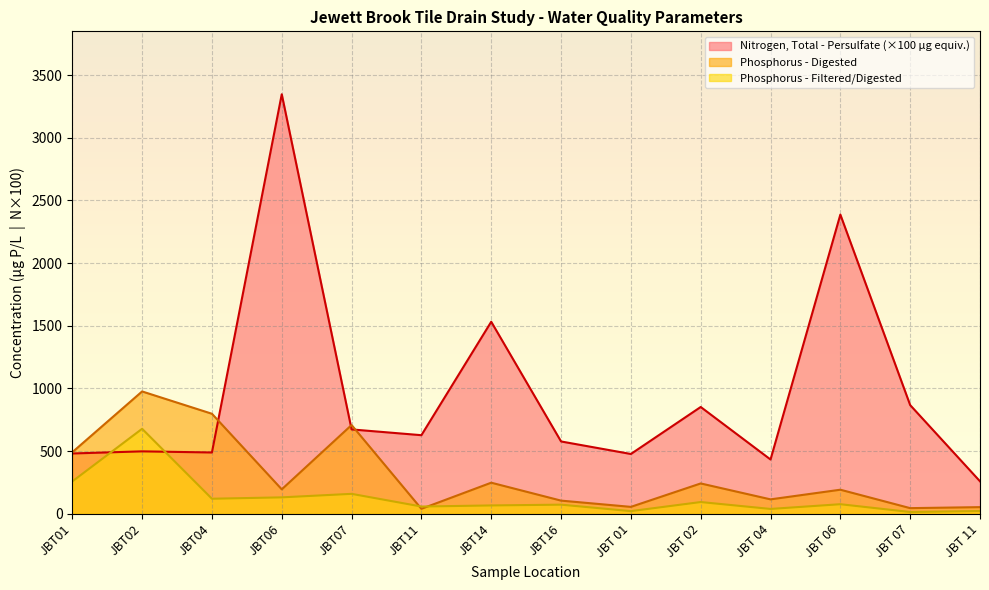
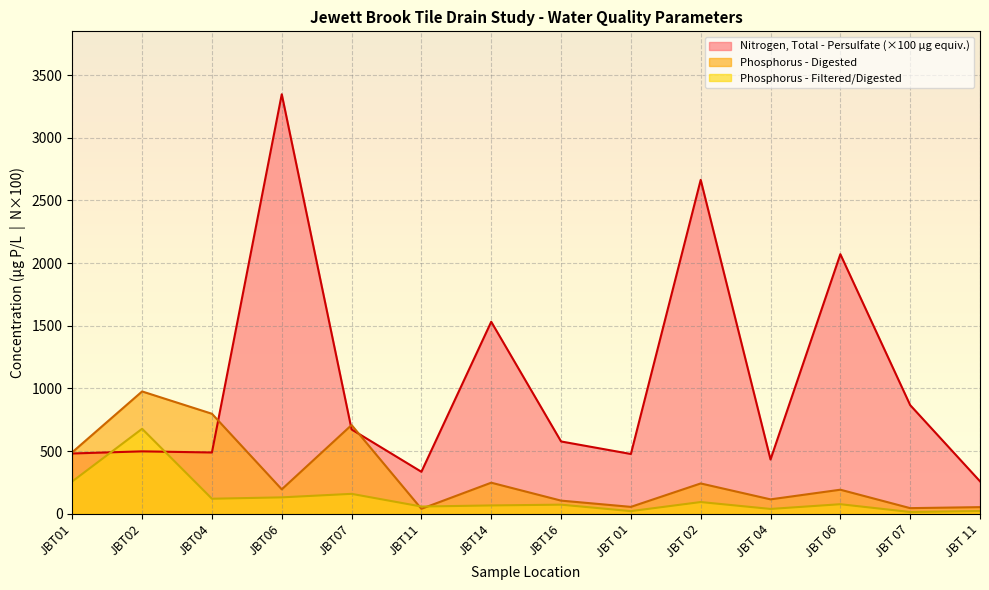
  {
    "Nitrogen, Total - Persulfate (×100 µg equiv.)": {
      "JBT02": 500,
      "JBT04": 490,
      "JBT06": 3350,
      "JBT07": 670,
-     "JBT11": 630,
+     "JBT11": 340,
      "JBT14": 1530,
      "JBT16": 580,
      "JBT 01": 480,
-     "JBT 02": 850,
+     "JBT 02": 2660,
      "JBT 04": 430,
-     "JBT 06": 2390,
+     "JBT 06": 2070,
      "JBT 07": 870,
      "JBT 11": 260
    }
  }
